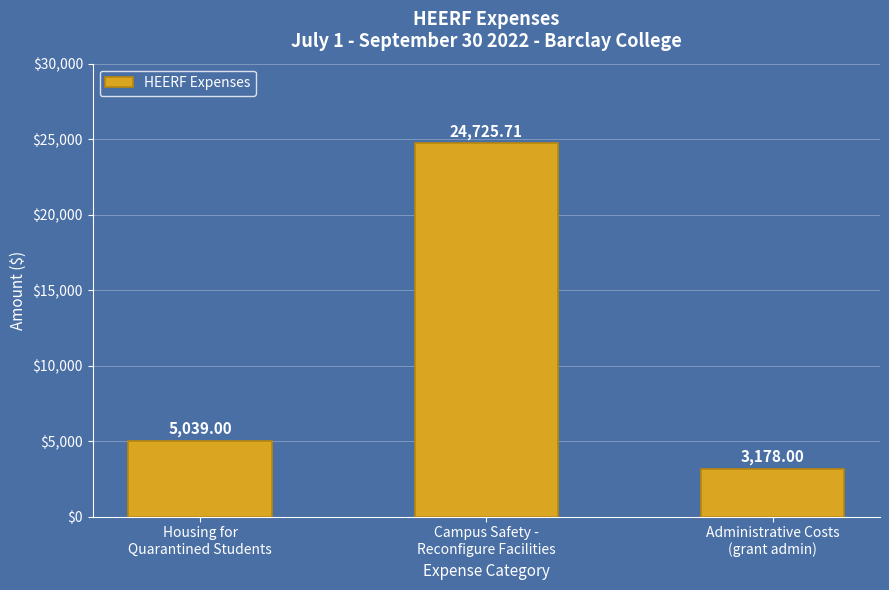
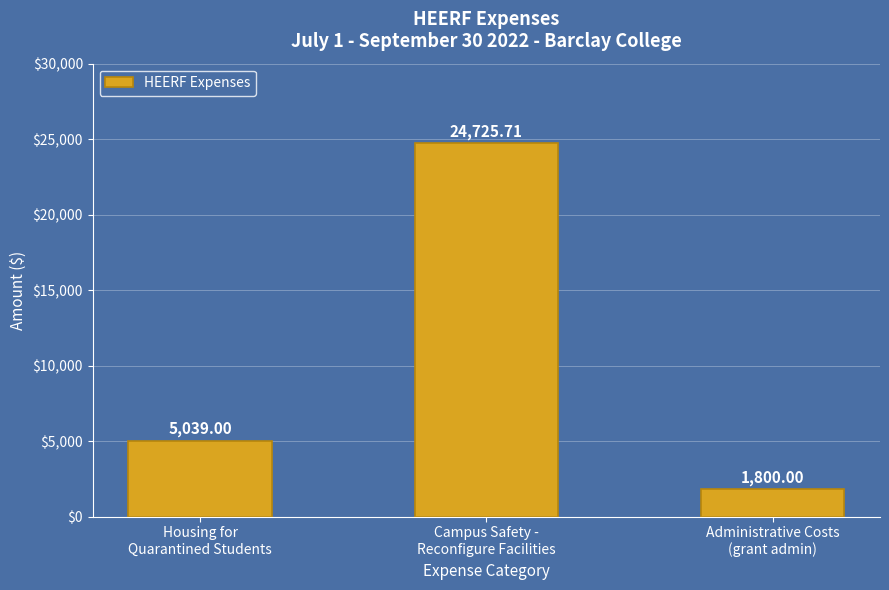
  {
    "Housing for Quarantined Students": "5,039.00",
    "Campus Safety - Reconfigure Facilities": "24,725.71",
-   "Administrative Costs (grant admin)": "3,178.00"
+   "Administrative Costs (grant admin)": "1,800.00"
  }
